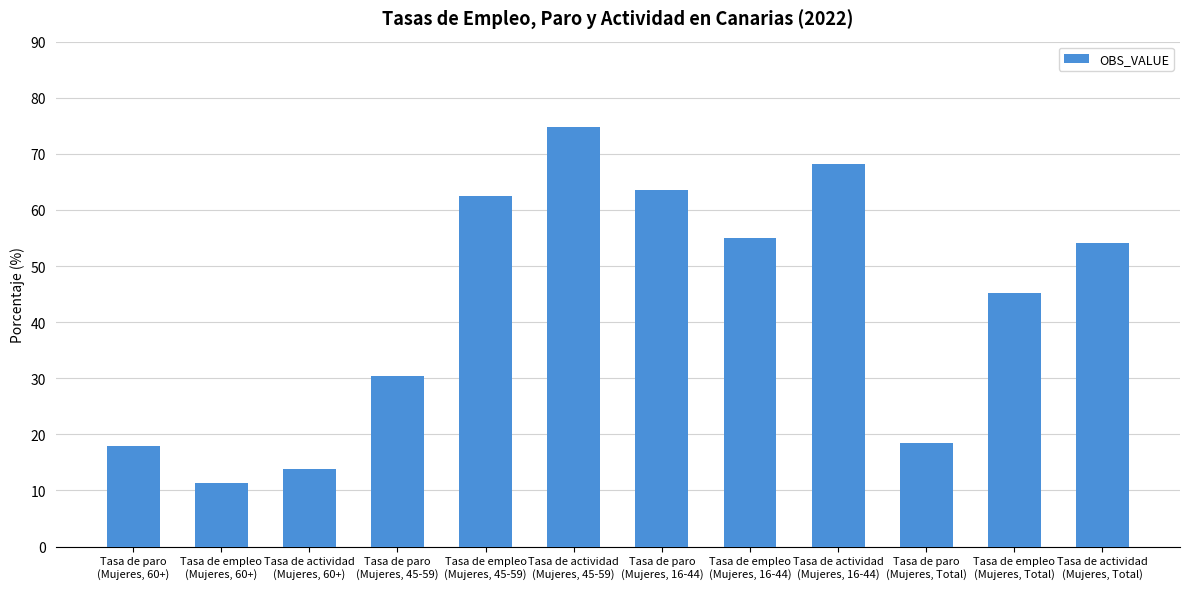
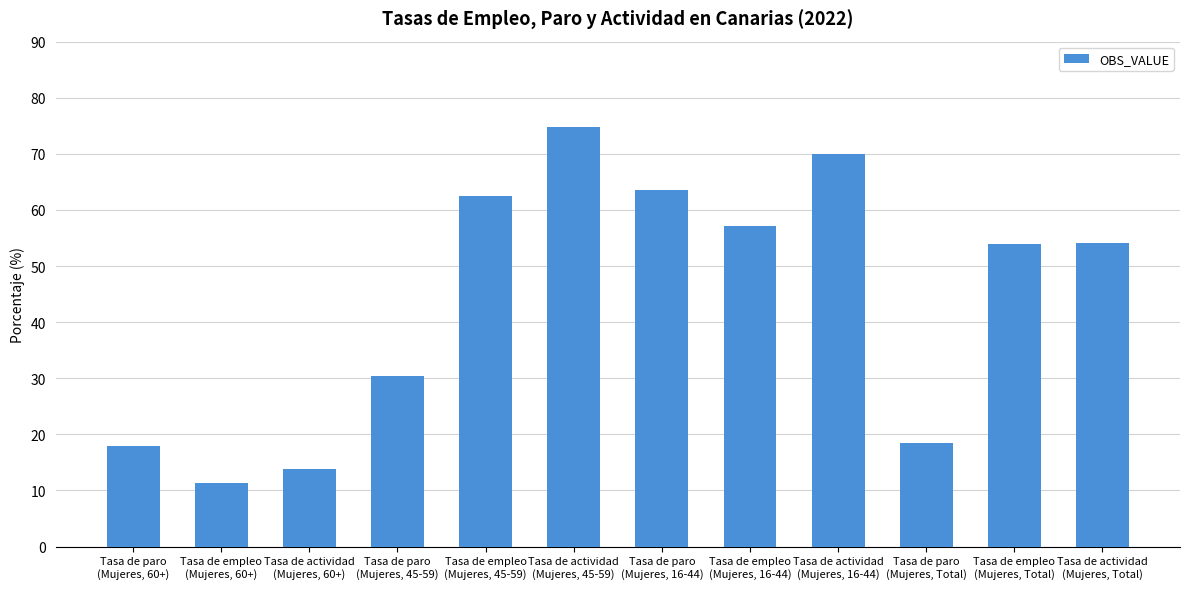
  {
    "Tasa de paro (Mujeres, 60+)": 18,
    "Tasa de empleo (Mujeres, 60+)": 11,
    "Tasa de actividad (Mujeres, 60+)": 14,
    "Tasa de paro (Mujeres, 45-59)": 30,
    "Tasa de empleo (Mujeres, 45-59)": 62,
    "Tasa de actividad (Mujeres, 45-59)": 75,
    "Tasa de paro (Mujeres, 16-44)": 64,
-   "Tasa de empleo (Mujeres, 16-44)": 55,
-   "Tasa de actividad (Mujeres, 16-44)": 68,
+   "Tasa de empleo (Mujeres, 16-44)": 57,
+   "Tasa de actividad (Mujeres, 16-44)": 70,
    "Tasa de paro (Mujeres, Total)": 18,
-   "Tasa de empleo (Mujeres, Total)": 45,
+   "Tasa de empleo (Mujeres, Total)": 54,
    "Tasa de actividad (Mujeres, Total)": 54
  }
